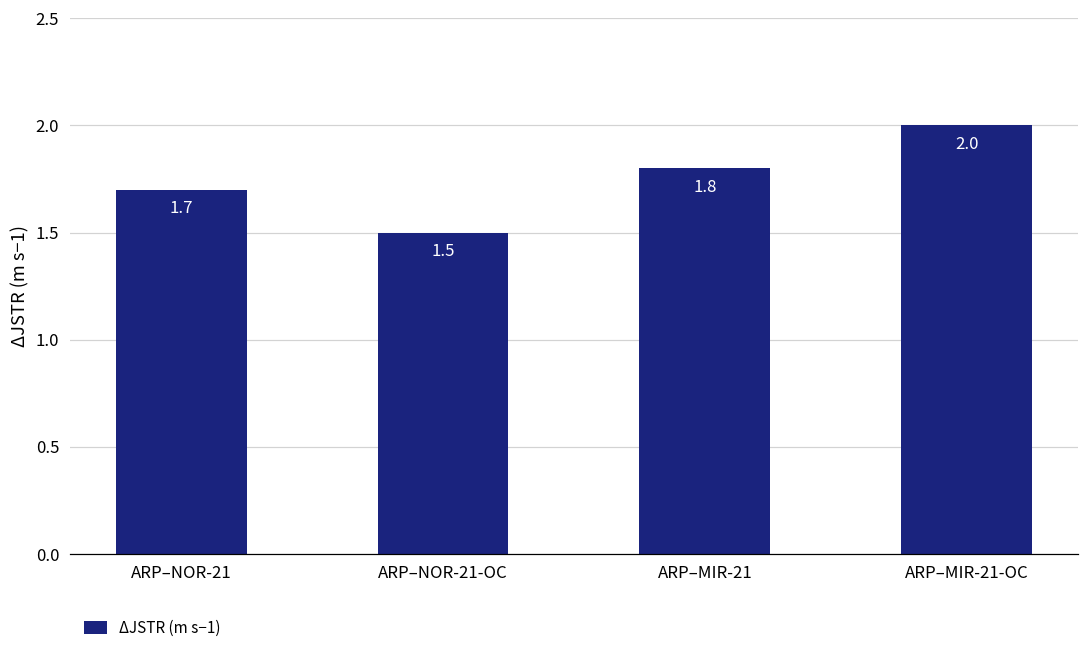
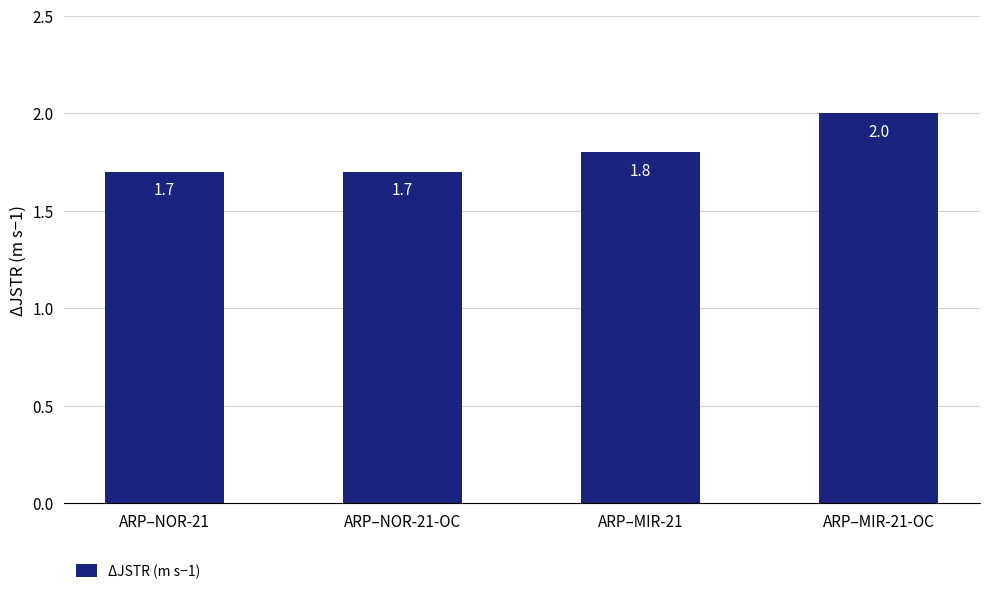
  {
    "ARP–NOR-21": 1.7,
-   "ARP–NOR-21-OC": 1.5,
+   "ARP–NOR-21-OC": 1.7,
    "ARP–MIR-21": 1.8,
    "ARP–MIR-21-OC": 2.0
  }
